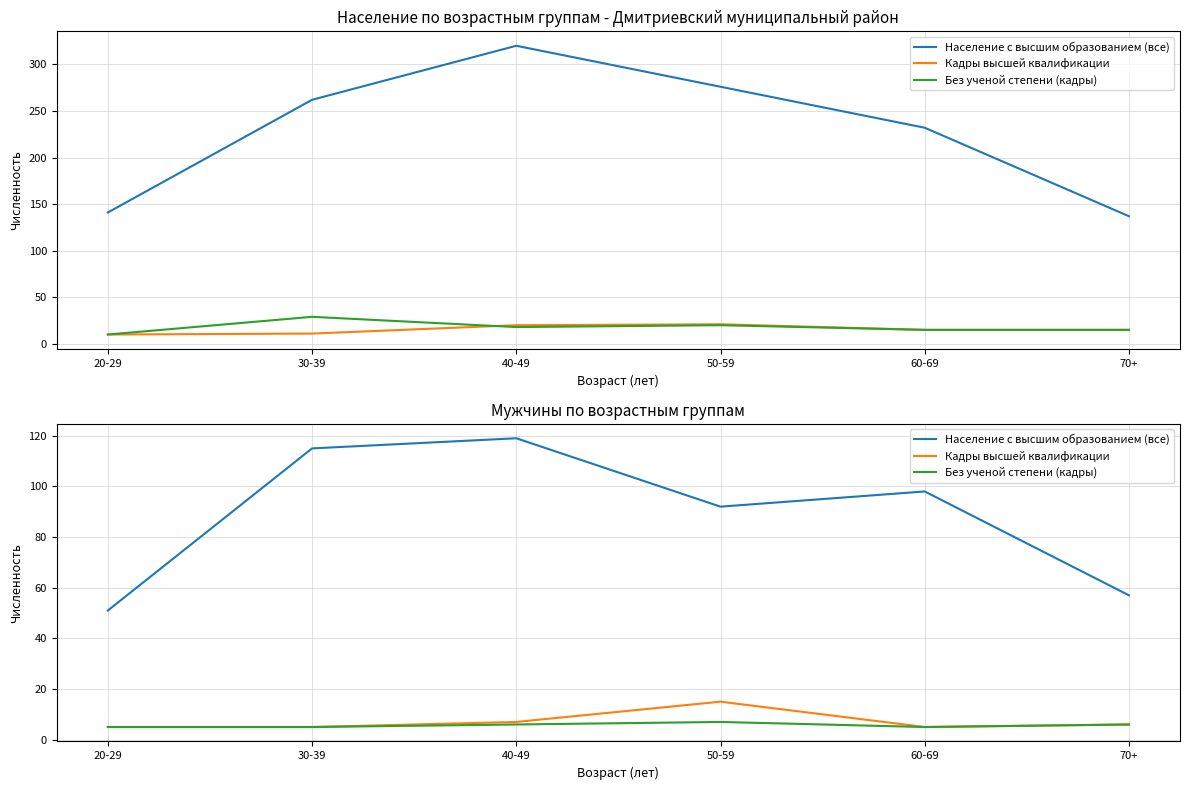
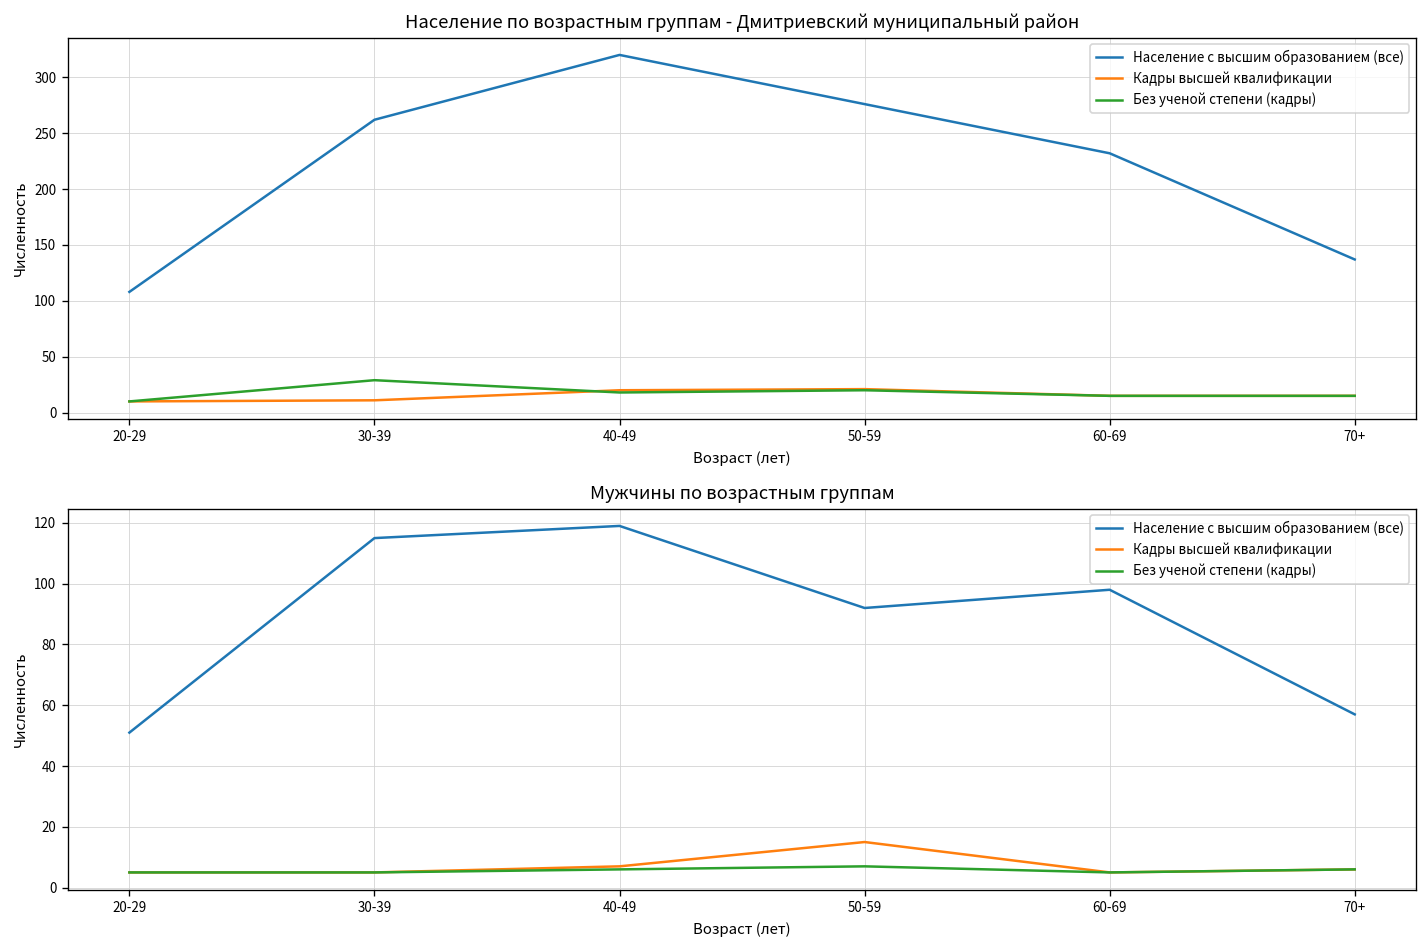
  {
    "Население по возрастным группам - Дмитриевский муниципальный район": {
      "Население с высшим образованием (все)": {
-       "20-29": 140,
+       "20-29": 110,
        "30-39": 260,
        "40-49": 320,
        "50-59": 280,
        "60-69": 230,
        "70+": 140
      },
      "Кадры высшей квалификации": {
        "30-39": 10
      },
      "Без ученой степени (кадры)": {
        "30-39": 30
      }
    },
    "Мужчины по возрастным группам": {
      "Население с высшим образованием (все)": {
        "20-29": 51,
        "30-39": 115,
        "40-49": 119,
        "50-59": 92,
        "60-69": 98,
        "70+": 57
      },
      "Кадры высшей квалификации": {
        "50-59": 15
      },
      "Без ученой степени (кадры)": {
        "50-59": 7
      }
    }
  }
